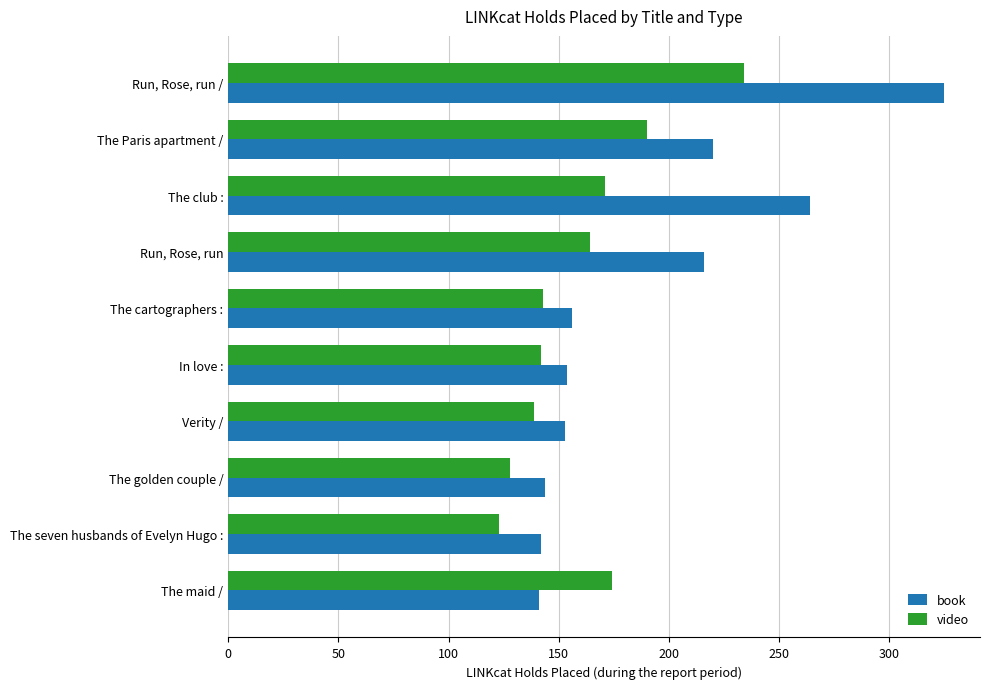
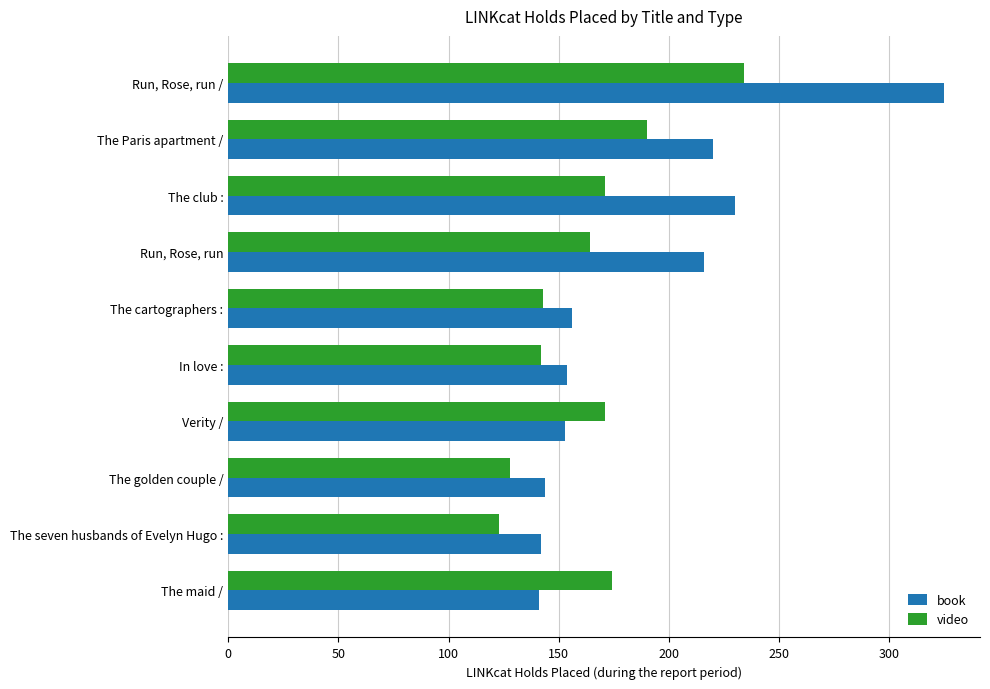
  {
    "book": {
      "Run, Rose, run /": 325,
      "The Paris apartment /": 220,
-     "The club :": 264,
+     "The club :": 230,
      "Run, Rose, run": 216,
      "The cartographers :": 156,
      "In love :": 154,
      "Verity /": 153,
      "The golden couple /": 144,
      "The seven husbands of Evelyn Hugo :": 142,
      "The maid /": 141
    },
    "video": {
      "Run, Rose, run /": 234,
      "The Paris apartment /": 190,
      "The club :": 171,
      "Run, Rose, run": 164,
      "The cartographers :": 143,
      "In love :": 142,
-     "Verity /": 139,
+     "Verity /": 171,
      "The golden couple /": 128,
      "The seven husbands of Evelyn Hugo :": 123,
      "The maid /": 174
    }
  }
